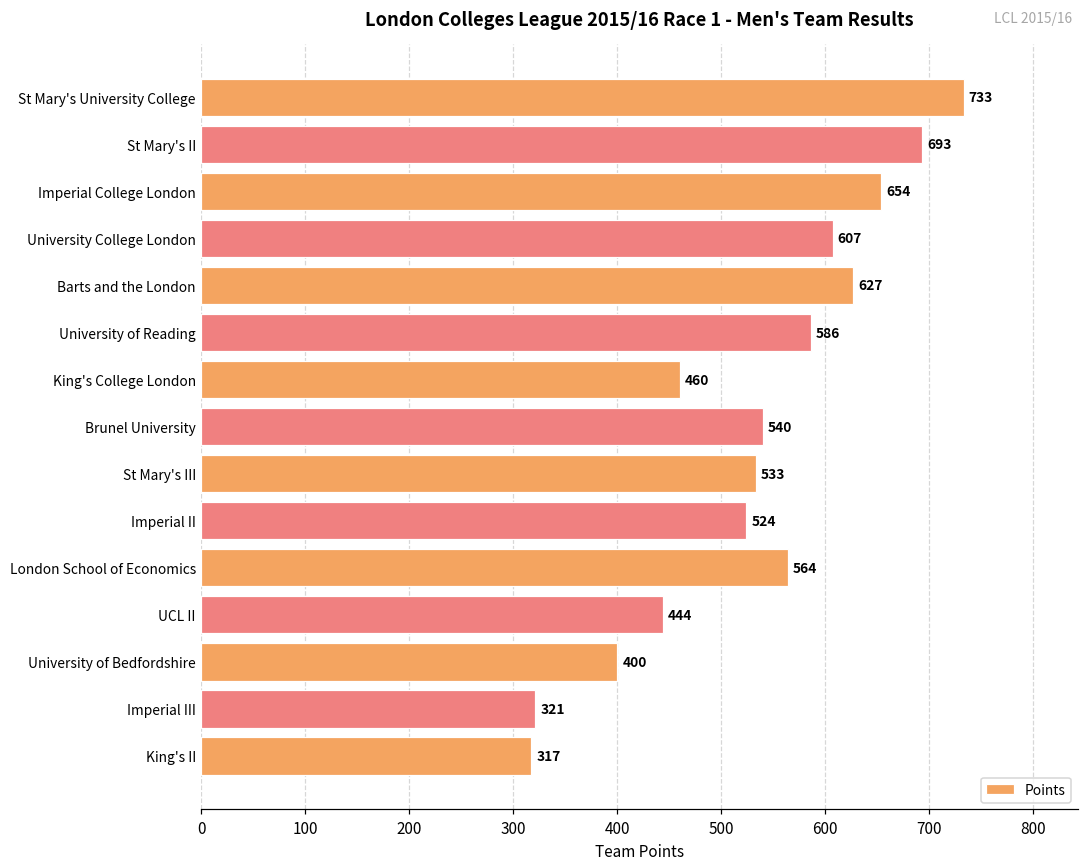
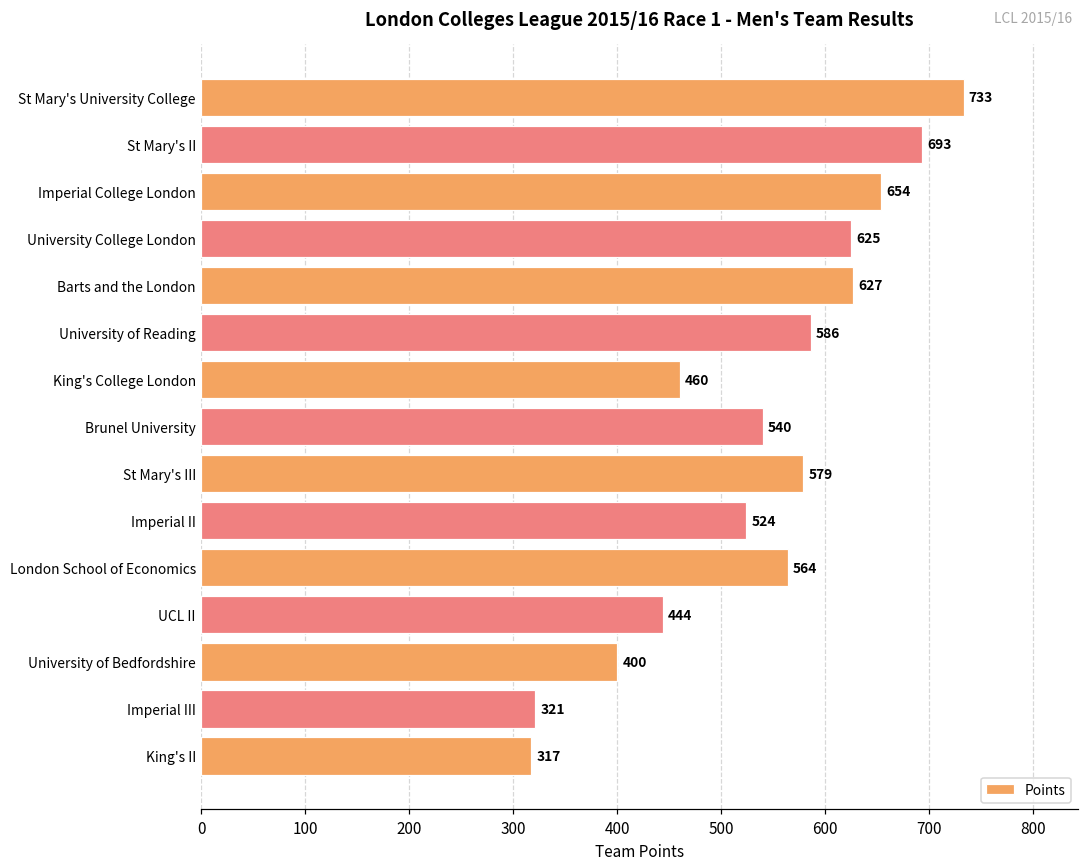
  {
    "St Mary's University College": 733,
    "St Mary's II": 693,
    "Imperial College London": 654,
-   "University College London": 607,
+   "University College London": 625,
    "Barts and the London": 627,
    "University of Reading": 586,
    "King's College London": 460,
    "Brunel University": 540,
-   "St Mary's III": 533,
+   "St Mary's III": 579,
    "Imperial II": 524,
    "London School of Economics": 564,
    "UCL II": 444,
    "University of Bedfordshire": 400,
    "Imperial III": 321,
    "King's II": 317
  }
